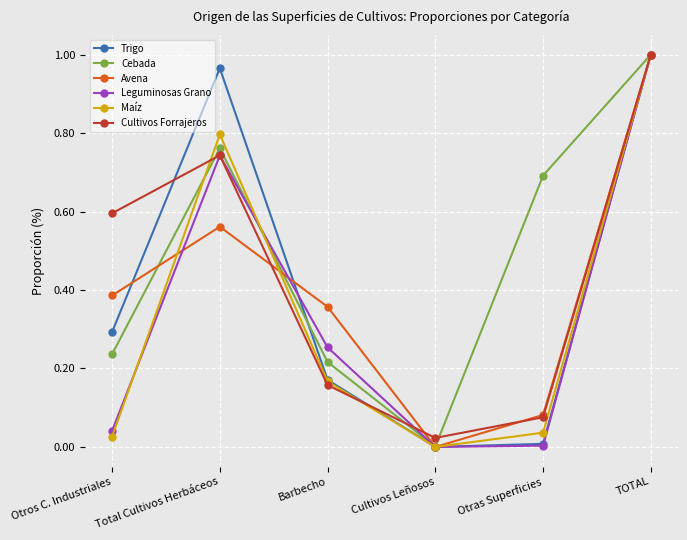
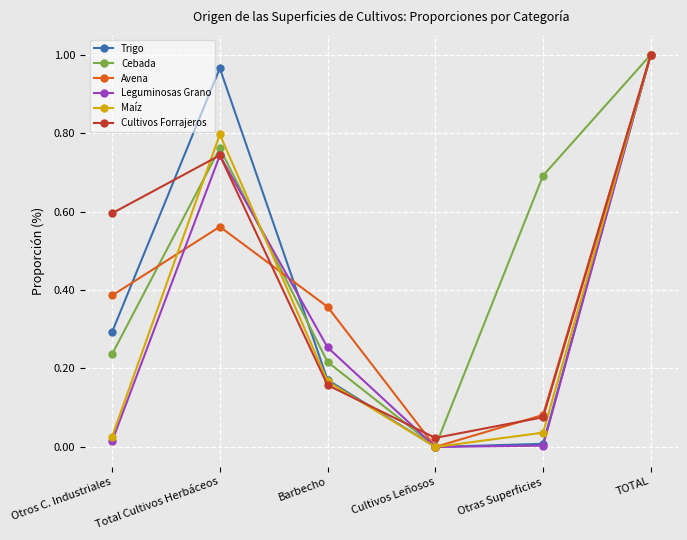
  {
    "Trigo": {
      "Otros C. Industriales": 0.29,
      "Total Cultivos Herbáceos": 0.97
    },
    "Cebada": {
      "Otros C. Industriales": 0.24,
      "Total Cultivos Herbáceos": 0.76,
      "Barbecho": 0.22,
      "Otras Superficies": 0.69
    },
    "Leguminosas Grano": {
-     "Otros C. Industriales": 0.04,
+     "Otros C. Industriales": 0.01,
      "Barbecho": 0.25
    },
    "Maíz": {
      "Otros C. Industriales": 0.03,
      "Total Cultivos Herbáceos": 0.80,
      "Otras Superficies": 0.04
    }
  }
